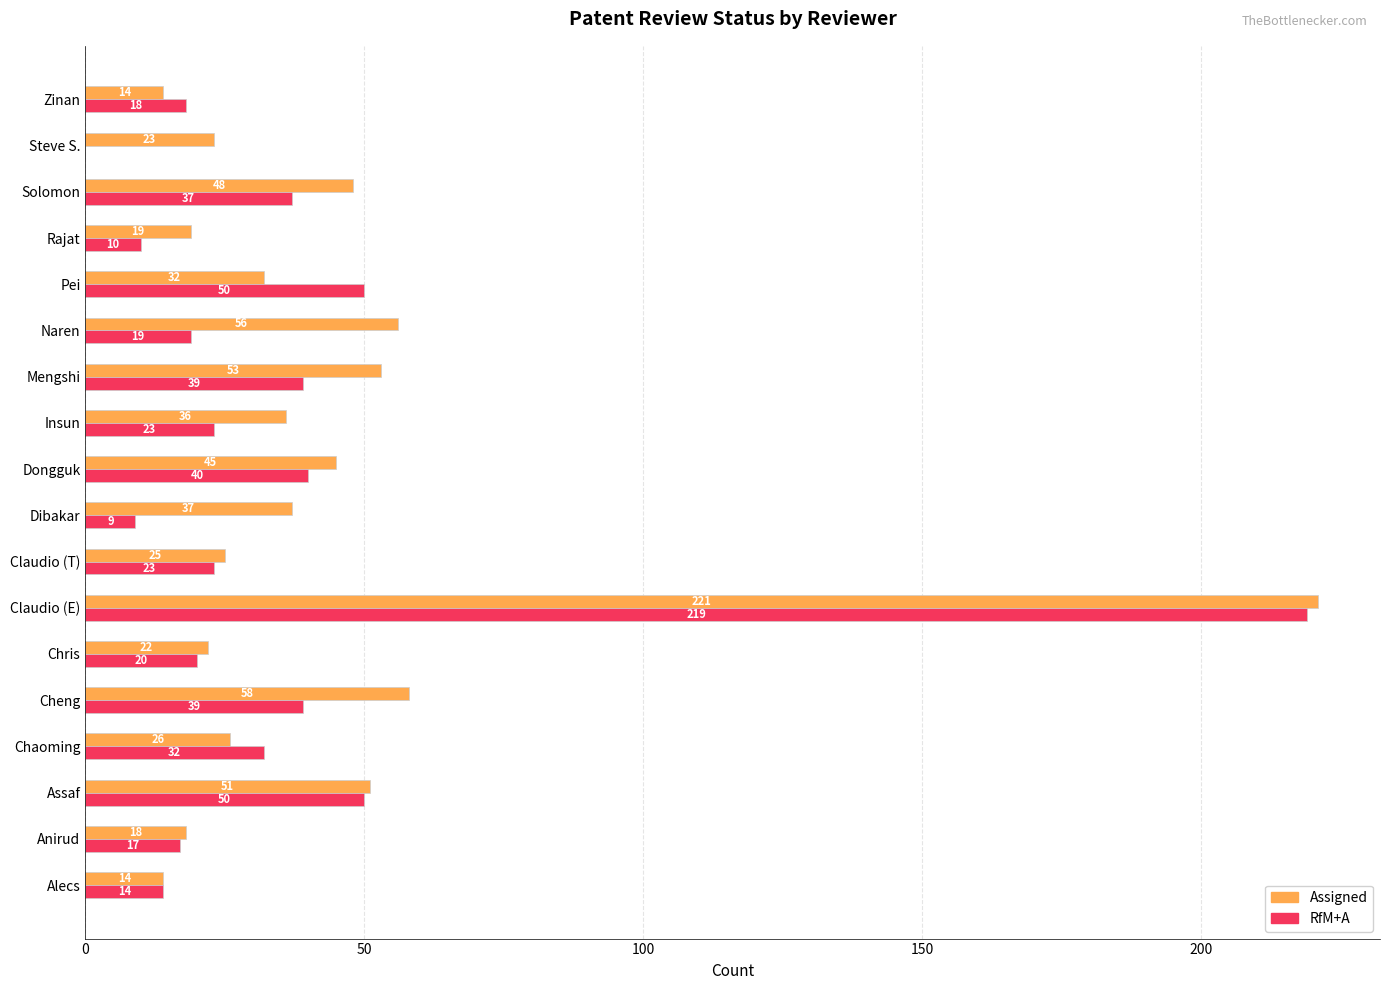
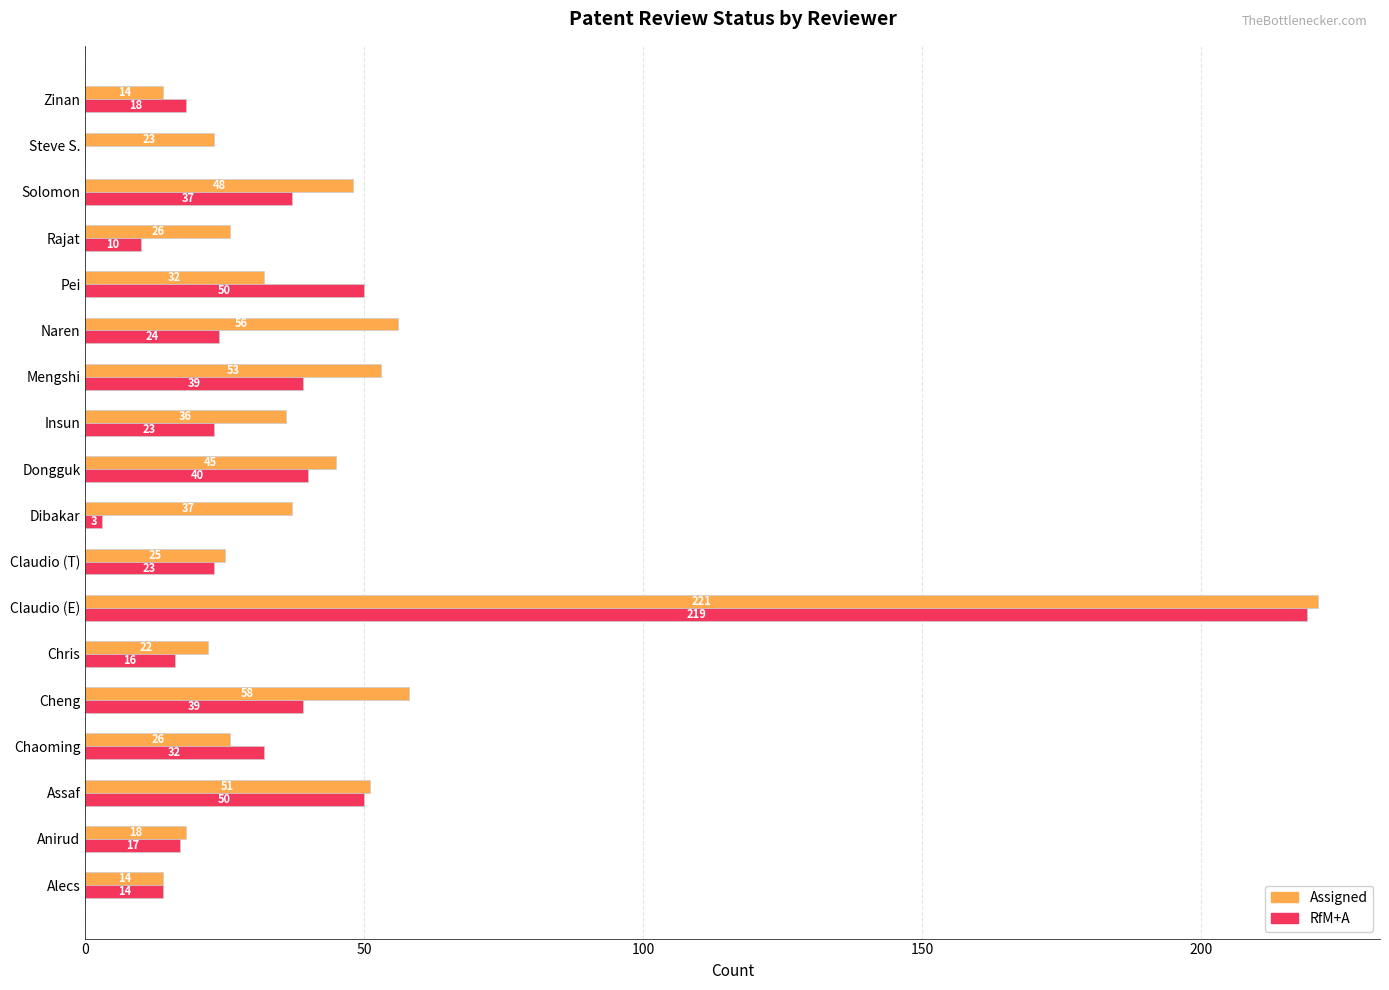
  {
    "Assigned": {
      "Zinan": 14,
      "Steve S.": 23,
      "Solomon": 48,
-     "Rajat": 19,
+     "Rajat": 26,
      "Pei": 32,
      "Naren": 56,
      "Mengshi": 53,
      "Insun": 36,
      "Dongguk": 45,
      "Dibakar": 37,
      "Claudio (T)": 25,
      "Claudio (E)": 221,
      "Chris": 22,
      "Cheng": 58,
      "Chaoming": 26,
      "Assaf": 51,
      "Anirud": 18,
      "Alecs": 14
    },
    "RfM+A": {
      "Zinan": 18,
      "Solomon": 37,
      "Rajat": 10,
      "Pei": 50,
-     "Naren": 19,
+     "Naren": 24,
      "Mengshi": 39,
      "Insun": 23,
      "Dongguk": 40,
-     "Dibakar": 9,
+     "Dibakar": 3,
      "Claudio (T)": 23,
      "Claudio (E)": 219,
-     "Chris": 20,
+     "Chris": 16,
      "Cheng": 39,
      "Chaoming": 32,
      "Assaf": 50,
      "Anirud": 17,
      "Alecs": 14
    }
  }
